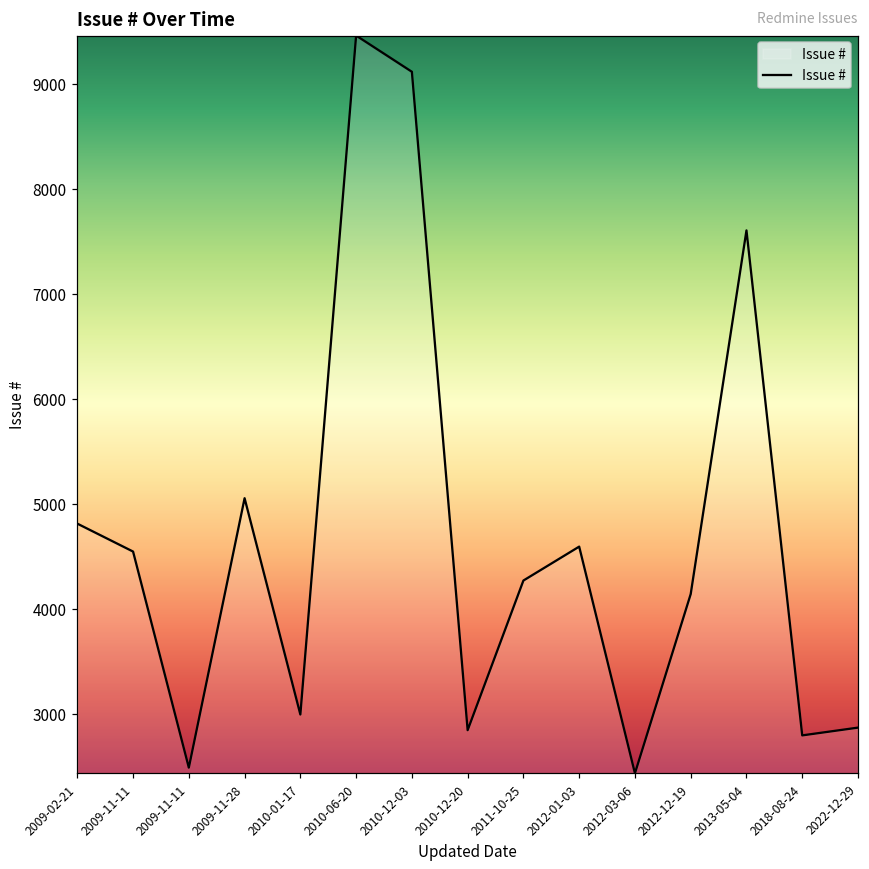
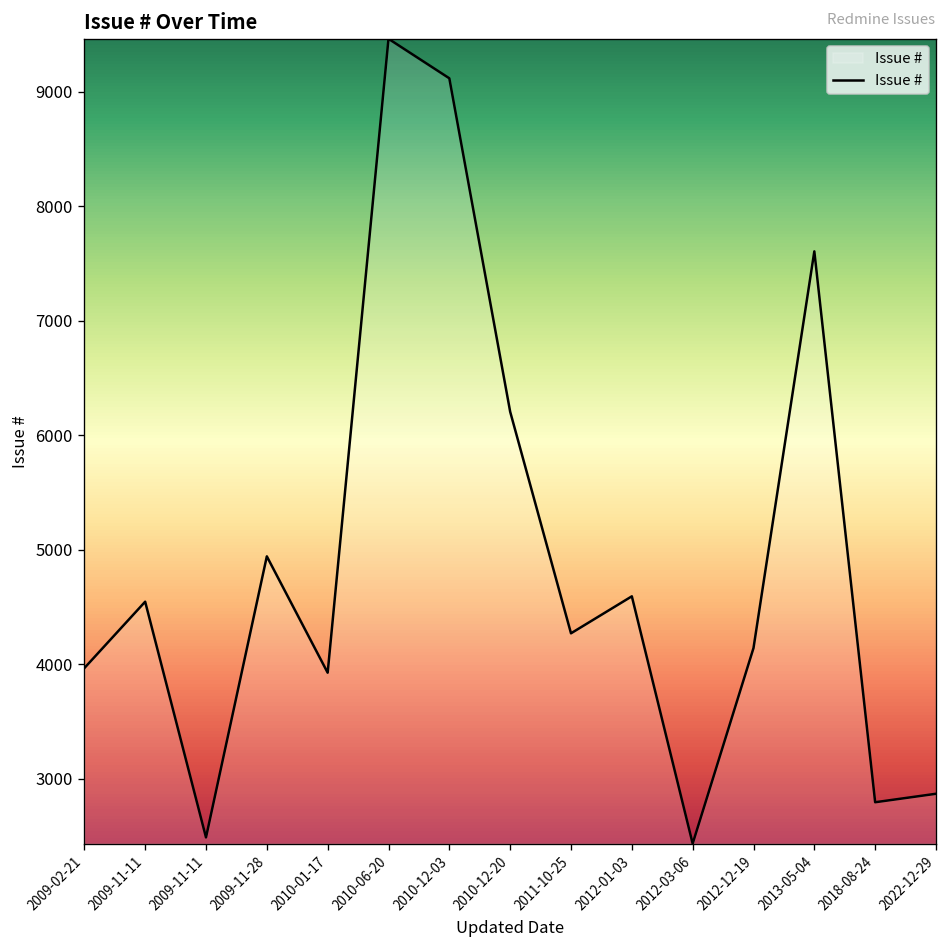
  {
-   "2009-02-21": 4800,
-   "2009-11-28": 5100,
-   "2010-01-17": 3000,
+   "2009-02-21": 4000,
+   "2009-11-28": 4900,
+   "2010-01-17": 3900,
    "2010-06-20": 9500,
    "2010-12-03": 9100,
-   "2010-12-20": 2800,
+   "2010-12-20": 6200,
    "2011-10-25": 4300,
    "2012-01-03": 4600,
    "2012-03-06": 2400,
    "2012-12-19": 4100,
    "2013-05-04": 7600,
    "2018-08-24": 2800,
    "2022-12-29": 2900
  }
